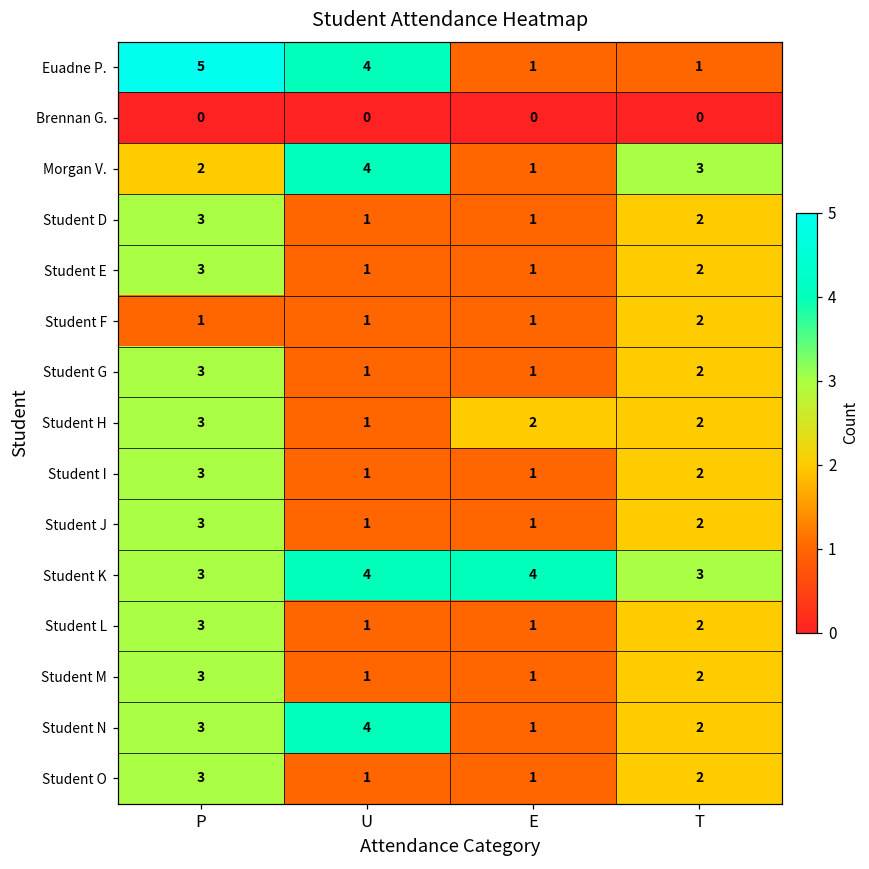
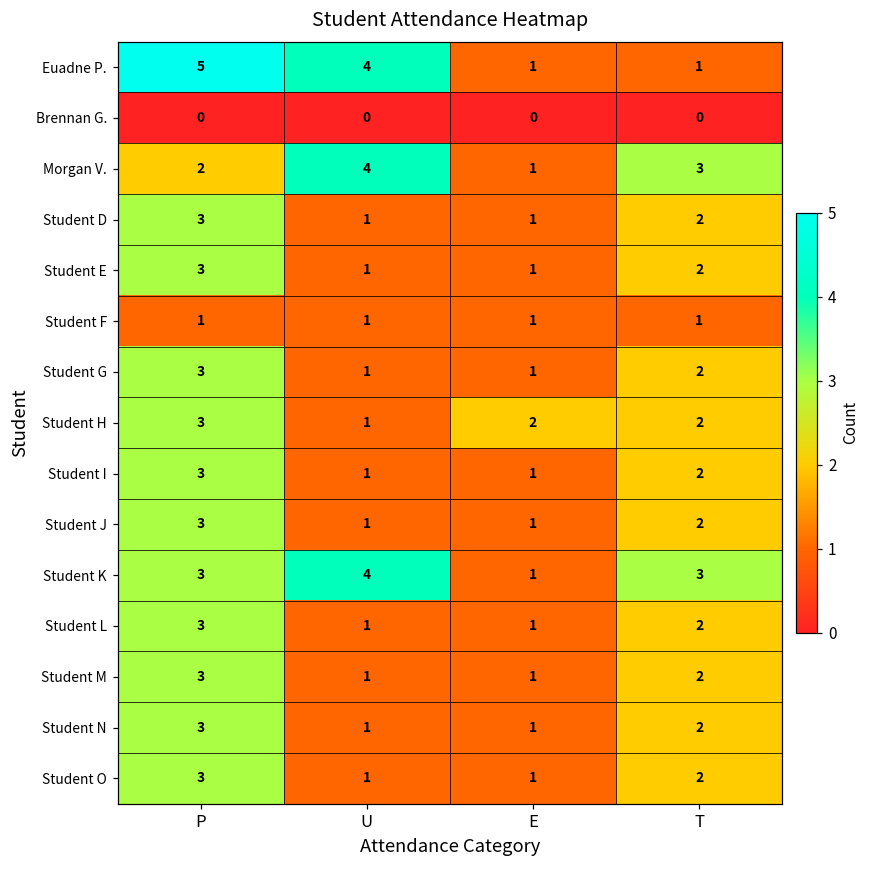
  {
    "Euadne P.": {
      "P": 5,
      "U": 4,
      "E": 1,
      "T": 1
    },
    "Brennan G.": {
      "P": 0,
      "U": 0,
      "E": 0,
      "T": 0
    },
    "Morgan V.": {
      "P": 2,
      "U": 4,
      "E": 1,
      "T": 3
    },
    "Student D": {
      "P": 3,
      "U": 1,
      "E": 1,
      "T": 2
    },
    "Student E": {
      "P": 3,
      "U": 1,
      "E": 1,
      "T": 2
    },
    "Student F": {
      "P": 1,
      "U": 1,
      "E": 1,
-     "T": 2
+     "T": 1
    },
    "Student G": {
      "P": 3,
      "U": 1,
      "E": 1,
      "T": 2
    },
    "Student H": {
      "P": 3,
      "U": 1,
      "E": 2,
      "T": 2
    },
    "Student I": {
      "P": 3,
      "U": 1,
      "E": 1,
      "T": 2
    },
    "Student J": {
      "P": 3,
      "U": 1,
      "E": 1,
      "T": 2
    },
    "Student K": {
      "P": 3,
      "U": 4,
-     "E": 4,
+     "E": 1,
      "T": 3
    },
    "Student L": {
      "P": 3,
      "U": 1,
      "E": 1,
      "T": 2
    },
    "Student M": {
      "P": 3,
      "U": 1,
      "E": 1,
      "T": 2
    },
    "Student N": {
      "P": 3,
-     "U": 4,
+     "U": 1,
      "E": 1,
      "T": 2
    },
    "Student O": {
      "P": 3,
      "U": 1,
      "E": 1,
      "T": 2
    }
  }
